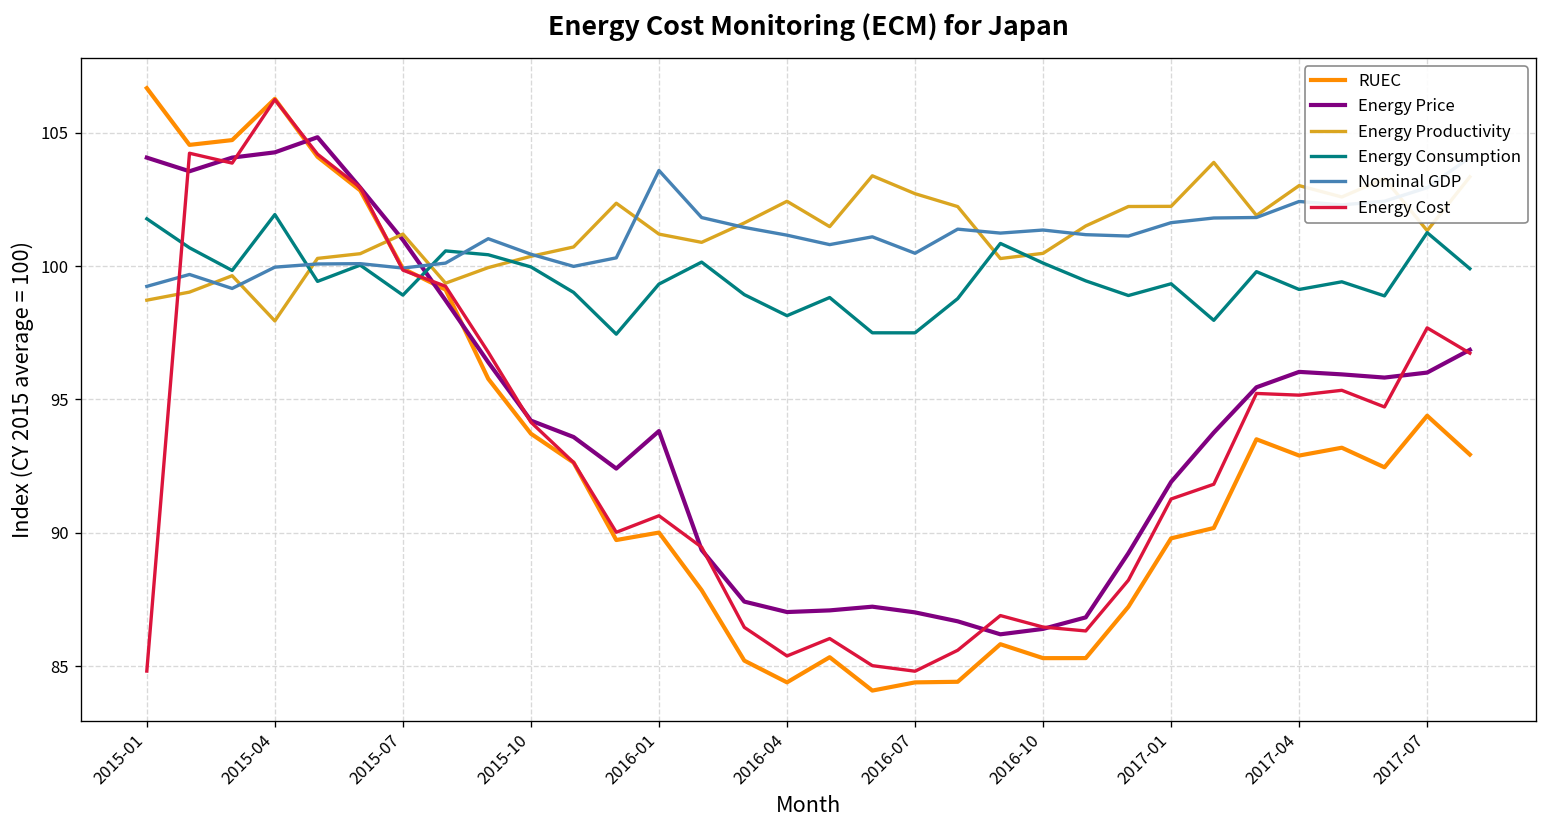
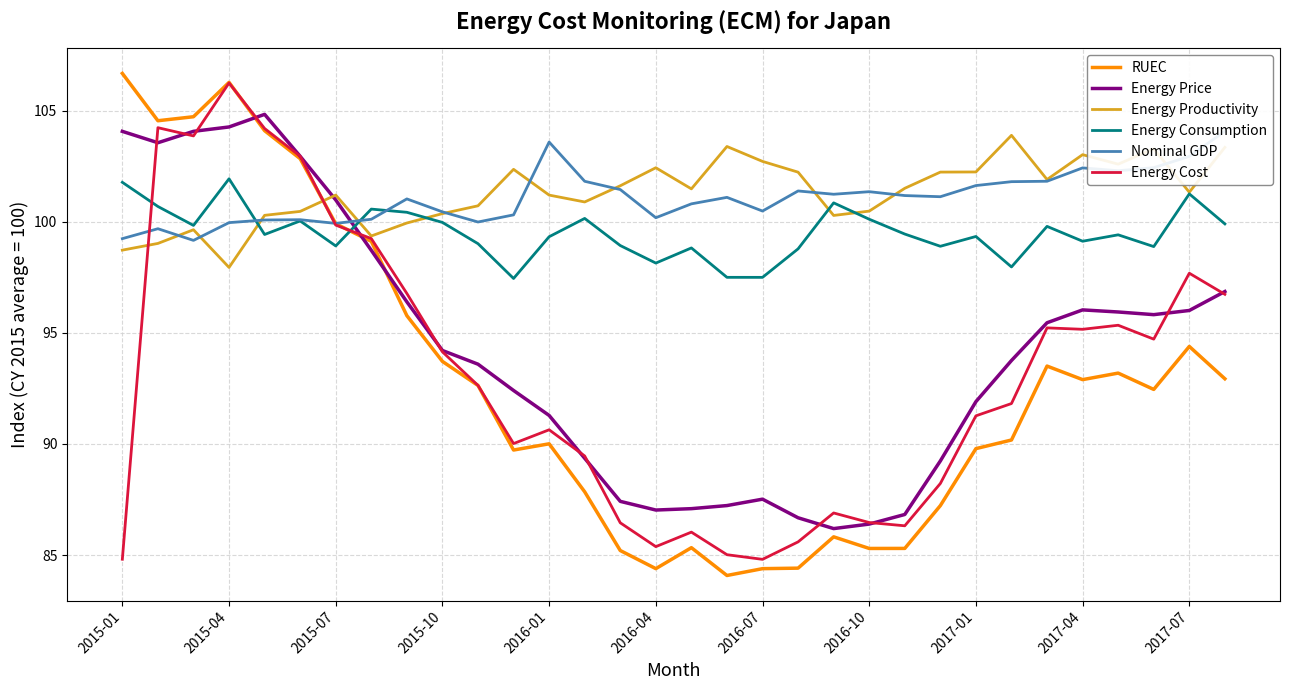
  {
    "Energy Price": {
      "2015-01": 104.1,
      "2015-04": 104.3,
      "2015-07": 101.0,
-     "2016-01": 93.8,
+     "2016-01": 91.3,
      "2016-04": 87.0,
-     "2016-07": 87.0,
+     "2016-07": 87.5,
      "2017-01": 91.9,
      "2017-04": 96.0,
      "2017-07": 96.0
    },
    "Energy Consumption": {
      "2015-01": 101.8,
      "2015-04": 101.9,
      "2015-07": 98.9,
      "2015-10": 100.0,
      "2016-01": 99.3,
      "2016-04": 98.1,
      "2016-07": 97.5,
      "2016-10": 100.1,
      "2017-01": 99.3,
      "2017-04": 99.1
    },
    "Nominal GDP": {
      "2015-01": 99.2,
      "2015-04": 100.0,
      "2016-01": 103.6,
-     "2016-04": 101.2,
+     "2016-04": 100.2,
      "2016-07": 100.5,
      "2016-10": 101.4,
      "2017-01": 101.6,
      "2017-04": 102.4
    },
    "Energy Cost": {
      "2015-01": 84.8,
      "2016-01": 90.6,
      "2016-04": 85.4,
      "2016-07": 84.8,
      "2017-01": 91.3,
      "2017-04": 95.2,
      "2017-07": 97.7
    }
  }
